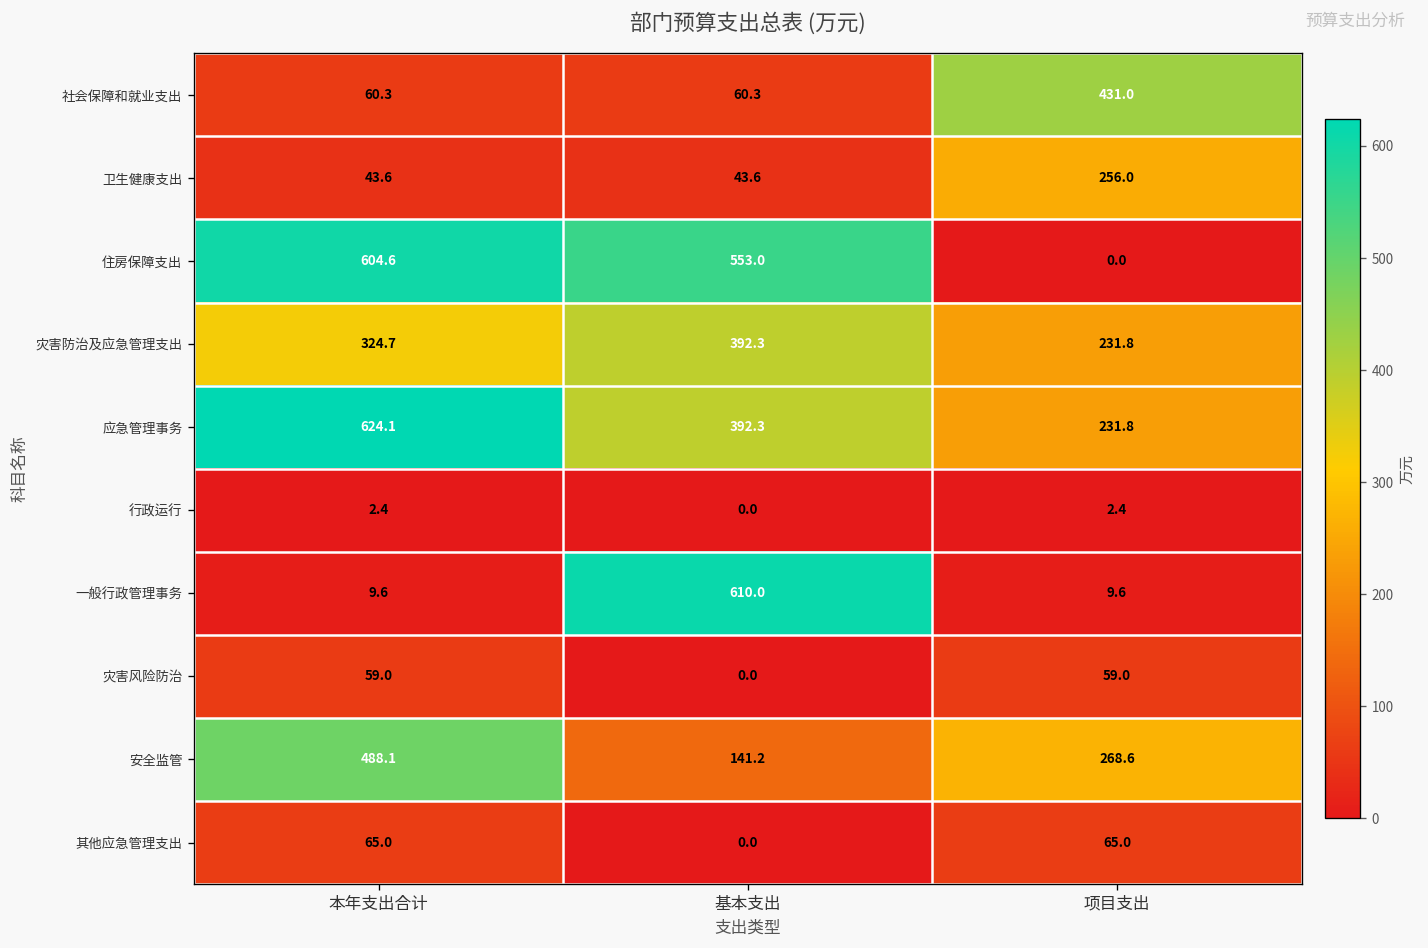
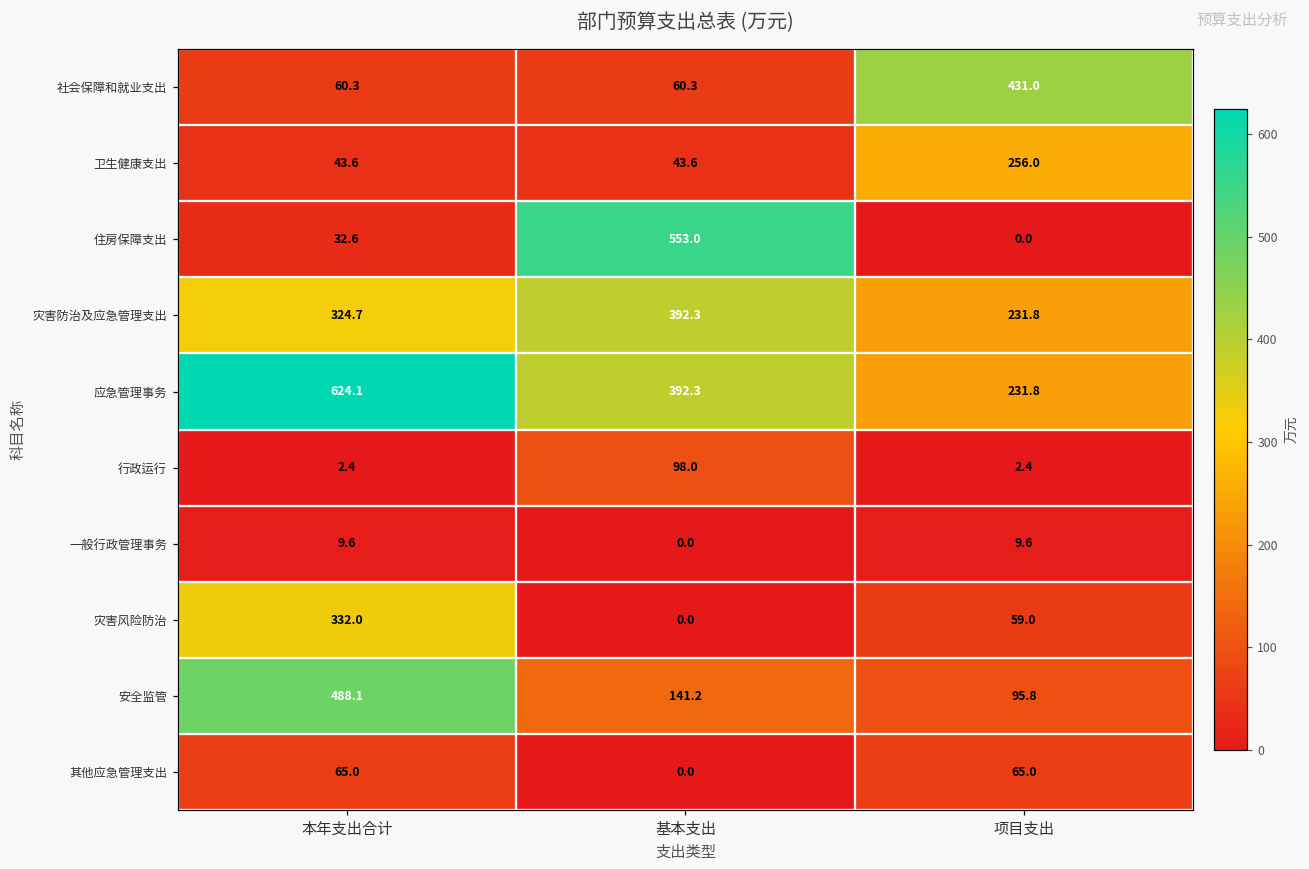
  {
    "社会保障和就业支出": {
      "本年支出合计": 60.3,
      "基本支出": 60.3,
      "项目支出": 431.0
    },
    "卫生健康支出": {
      "本年支出合计": 43.6,
      "基本支出": 43.6,
      "项目支出": 256.0
    },
    "住房保障支出": {
-     "本年支出合计": 604.6,
+     "本年支出合计": 32.6,
      "基本支出": 553.0,
      "项目支出": 0.0
    },
    "灾害防治及应急管理支出": {
      "本年支出合计": 324.7,
      "基本支出": 392.3,
      "项目支出": 231.8
    },
    "应急管理事务": {
      "本年支出合计": 624.1,
      "基本支出": 392.3,
      "项目支出": 231.8
    },
    "行政运行": {
      "本年支出合计": 2.4,
-     "基本支出": 0.0,
+     "基本支出": 98.0,
      "项目支出": 2.4
    },
    "一般行政管理事务": {
      "本年支出合计": 9.6,
-     "基本支出": 610.0,
+     "基本支出": 0.0,
      "项目支出": 9.6
    },
    "灾害风险防治": {
-     "本年支出合计": 59.0,
+     "本年支出合计": 332.0,
      "基本支出": 0.0,
      "项目支出": 59.0
    },
    "安全监管": {
      "本年支出合计": 488.1,
      "基本支出": 141.2,
-     "项目支出": 268.6
+     "项目支出": 95.8
    },
    "其他应急管理支出": {
      "本年支出合计": 65.0,
      "基本支出": 0.0,
      "项目支出": 65.0
    }
  }
